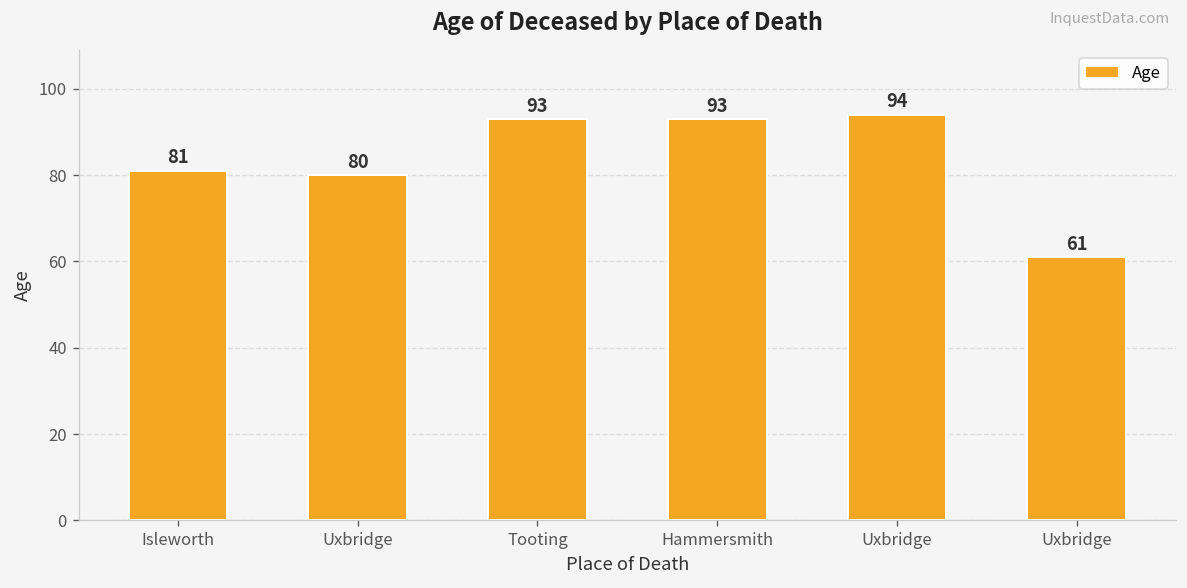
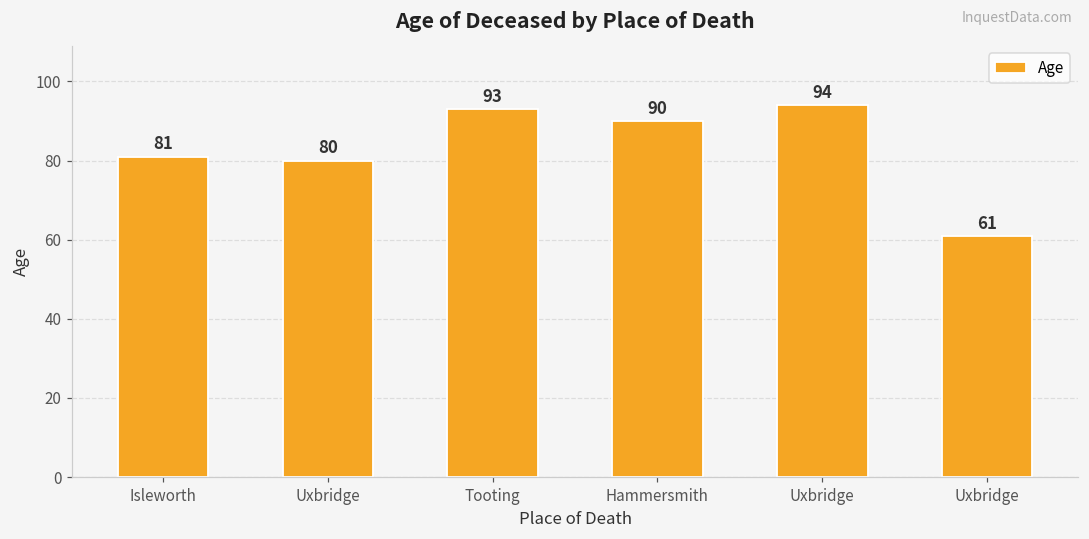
  {
    "Isleworth": 81,
    "Tooting": 93,
-   "Hammersmith": 93
+   "Hammersmith": 90
  }
